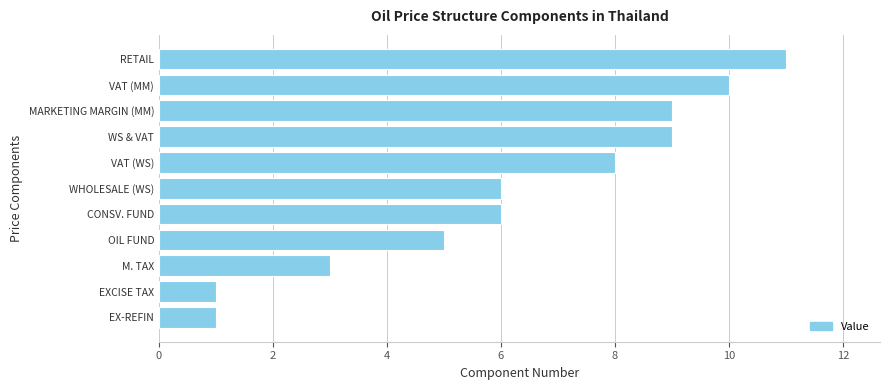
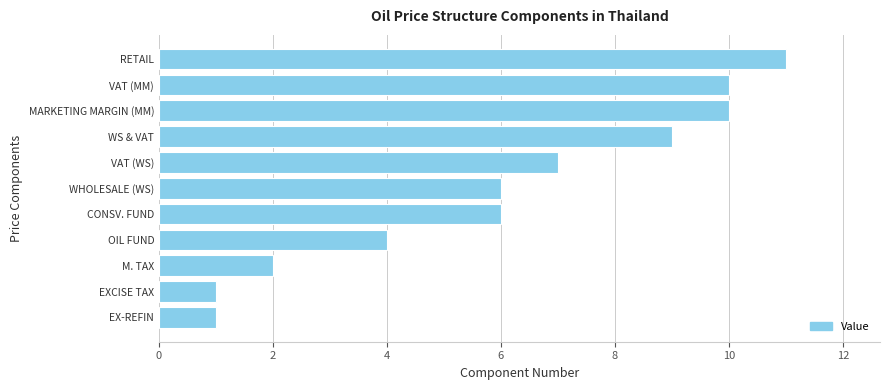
  {
    "RETAIL": 11,
    "VAT (MM)": 10,
-   "MARKETING MARGIN (MM)": 9,
+   "MARKETING MARGIN (MM)": 10,
    "WS & VAT": 9,
-   "VAT (WS)": 8,
+   "VAT (WS)": 7,
    "WHOLESALE (WS)": 6,
    "CONSV. FUND": 6,
-   "OIL FUND": 5,
-   "M. TAX": 3,
+   "OIL FUND": 4,
+   "M. TAX": 2,
    "EXCISE TAX": 1,
    "EX-REFIN": 1
  }
